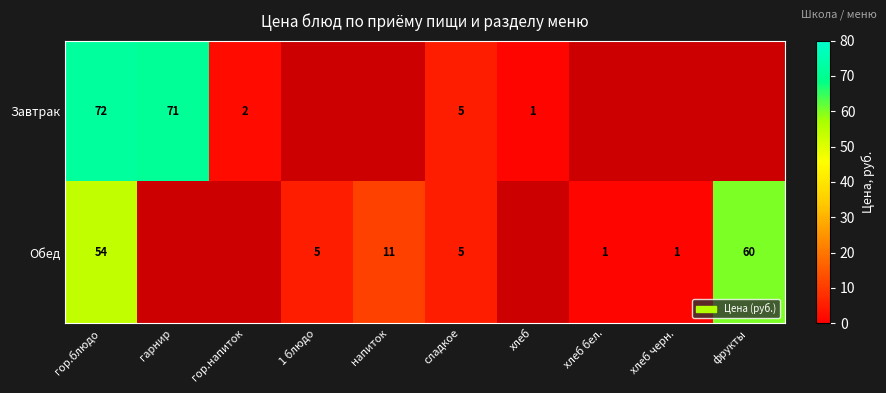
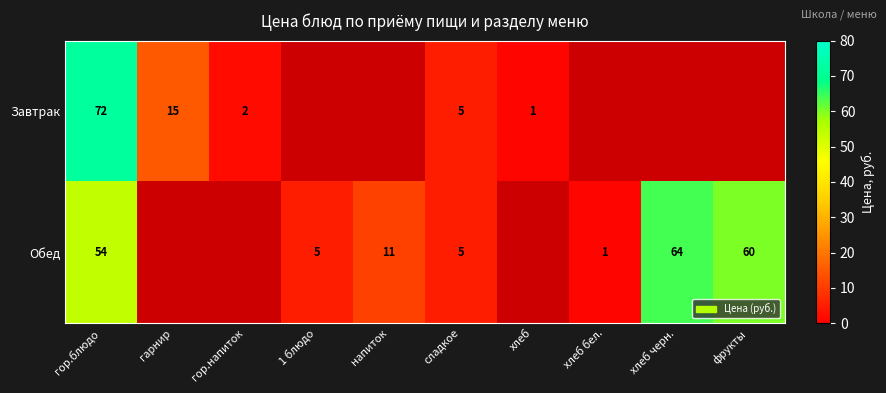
  {
    "Завтрак": {
      "гор.блюдо": 72,
-     "гарнир": 71,
+     "гарнир": 15,
      "гор.напиток": 2,
      "сладкое": 5,
      "хлеб": 1
    },
    "Обед": {
      "гор.блюдо": 54,
      "1 блюдо": 5,
      "напиток": 11,
      "сладкое": 5,
      "хлеб бел.": 1,
-     "хлеб черн.": 1,
+     "хлеб черн.": 64,
      "фрукты": 60
    }
  }
